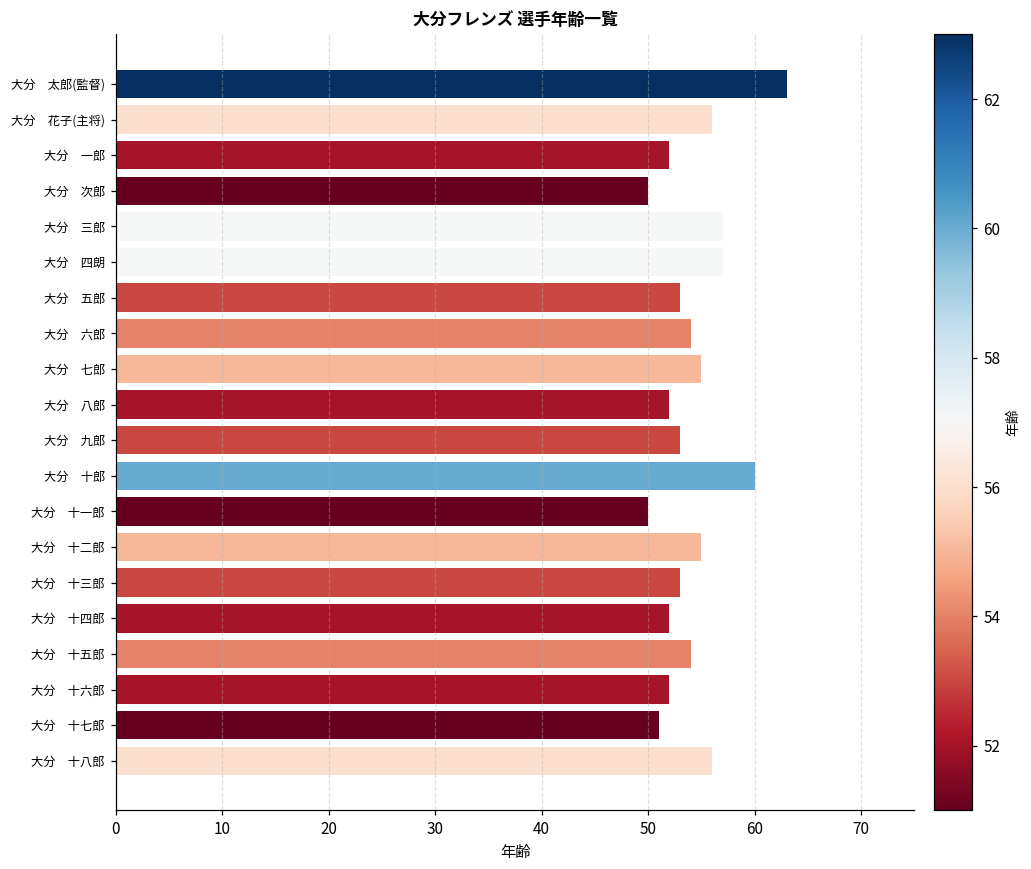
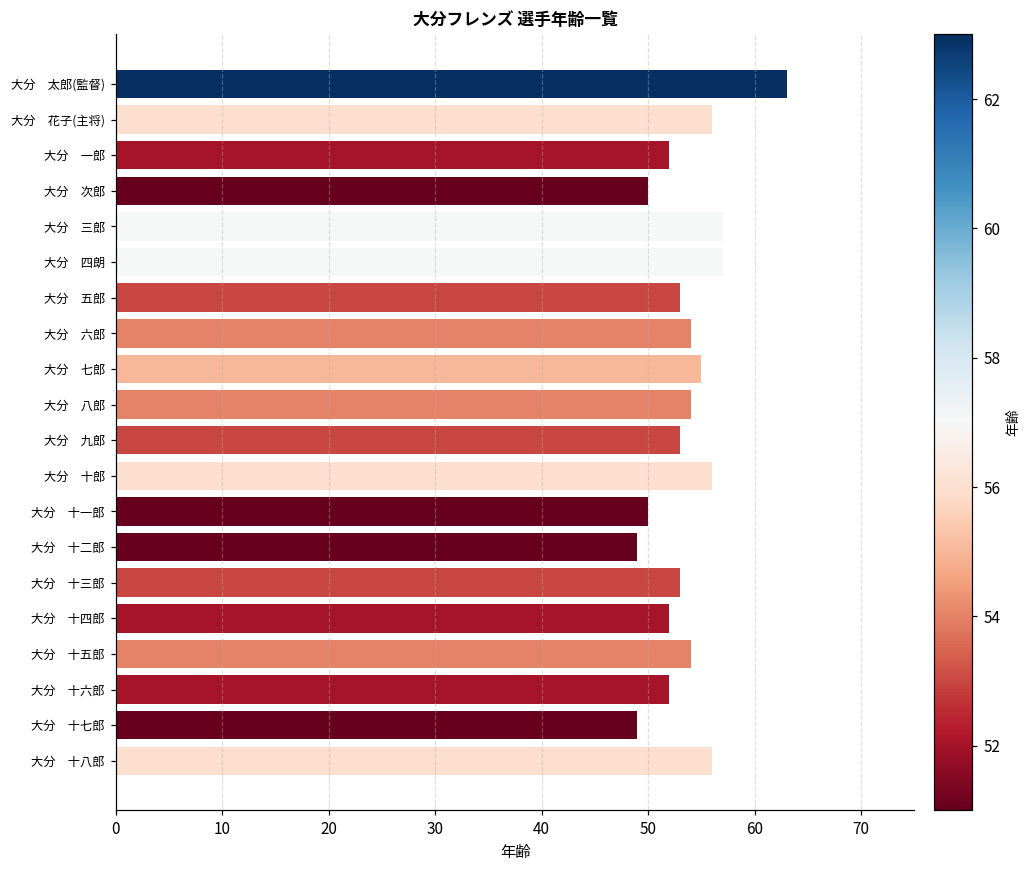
  {
    "大分 太郎(監督)": 63,
    "大分 花子(主将)": 56,
    "大分 一郎": 52,
    "大分 次郎": 50,
    "大分 三郎": 57,
    "大分 四朗": 57,
    "大分 五郎": 53,
    "大分 六郎": 54,
    "大分 七郎": 55,
-   "大分 八郎": 52,
+   "大分 八郎": 54,
    "大分 九郎": 53,
-   "大分 十郎": 60,
+   "大分 十郎": 56,
    "大分 十一郎": 50,
-   "大分 十二郎": 55,
+   "大分 十二郎": 49,
    "大分 十三郎": 53,
    "大分 十四郎": 52,
    "大分 十五郎": 54,
    "大分 十六郎": 52,
-   "大分 十七郎": 51,
+   "大分 十七郎": 49,
    "大分 十八郎": 56
  }
